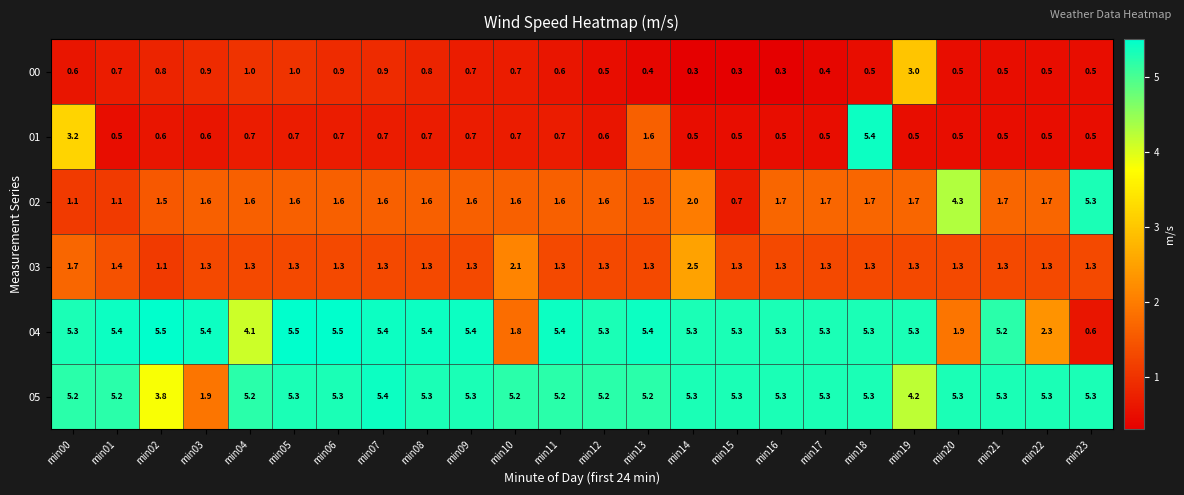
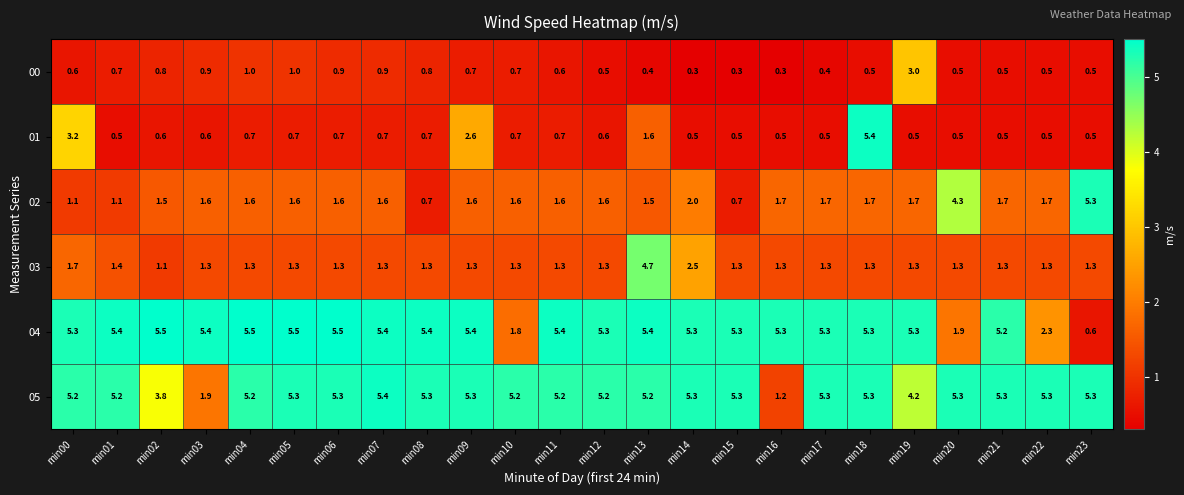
  {
    "00": {
      "min00": 0.6,
      "min01": 0.7,
      "min02": 0.8,
      "min03": 0.9,
      "min04": 1.0,
      "min05": 1.0,
      "min06": 0.9,
      "min07": 0.9,
      "min08": 0.8,
      "min09": 0.7,
      "min10": 0.7,
      "min11": 0.6,
      "min12": 0.5,
      "min13": 0.4,
      "min14": 0.3,
      "min15": 0.3,
      "min16": 0.3,
      "min17": 0.4,
      "min18": 0.5,
      "min19": 3.0,
      "min20": 0.5,
      "min21": 0.5,
      "min22": 0.5,
      "min23": 0.5
    },
    "01": {
      "min00": 3.2,
      "min01": 0.5,
      "min02": 0.6,
      "min03": 0.6,
      "min04": 0.7,
      "min05": 0.7,
      "min06": 0.7,
      "min07": 0.7,
      "min08": 0.7,
-     "min09": 0.7,
+     "min09": 2.6,
      "min10": 0.7,
      "min11": 0.7,
      "min12": 0.6,
      "min13": 1.6,
      "min14": 0.5,
      "min15": 0.5,
      "min16": 0.5,
      "min17": 0.5,
      "min18": 5.4,
      "min19": 0.5,
      "min20": 0.5,
      "min21": 0.5,
      "min22": 0.5,
      "min23": 0.5
    },
    "02": {
      "min00": 1.1,
      "min01": 1.1,
      "min02": 1.5,
      "min03": 1.6,
      "min04": 1.6,
      "min05": 1.6,
      "min06": 1.6,
      "min07": 1.6,
-     "min08": 1.6,
+     "min08": 0.7,
      "min09": 1.6,
      "min10": 1.6,
      "min11": 1.6,
      "min12": 1.6,
      "min13": 1.5,
      "min14": 2.0,
      "min15": 0.7,
      "min16": 1.7,
      "min17": 1.7,
      "min18": 1.7,
      "min19": 1.7,
      "min20": 4.3,
      "min21": 1.7,
      "min22": 1.7,
      "min23": 5.3
    },
    "03": {
      "min00": 1.7,
      "min01": 1.4,
      "min02": 1.1,
      "min03": 1.3,
      "min04": 1.3,
      "min05": 1.3,
      "min06": 1.3,
      "min07": 1.3,
      "min08": 1.3,
      "min09": 1.3,
-     "min10": 2.1,
+     "min10": 1.3,
      "min11": 1.3,
      "min12": 1.3,
-     "min13": 1.3,
+     "min13": 4.7,
      "min14": 2.5,
      "min15": 1.3,
      "min16": 1.3,
      "min17": 1.3,
      "min18": 1.3,
      "min19": 1.3,
      "min20": 1.3,
      "min21": 1.3,
      "min22": 1.3,
      "min23": 1.3
    },
    "04": {
      "min00": 5.3,
      "min01": 5.4,
      "min02": 5.5,
      "min03": 5.4,
-     "min04": 4.1,
+     "min04": 5.5,
      "min05": 5.5,
      "min06": 5.5,
      "min07": 5.4,
      "min08": 5.4,
      "min09": 5.4,
      "min10": 1.8,
      "min11": 5.4,
      "min12": 5.3,
      "min13": 5.4,
      "min14": 5.3,
      "min15": 5.3,
      "min16": 5.3,
      "min17": 5.3,
      "min18": 5.3,
      "min19": 5.3,
      "min20": 1.9,
      "min21": 5.2,
      "min22": 2.3,
      "min23": 0.6
    },
    "05": {
      "min00": 5.2,
      "min01": 5.2,
      "min02": 3.8,
      "min03": 1.9,
      "min04": 5.2,
      "min05": 5.3,
      "min06": 5.3,
      "min07": 5.4,
      "min08": 5.3,
      "min09": 5.3,
      "min10": 5.2,
      "min11": 5.2,
      "min12": 5.2,
      "min13": 5.2,
      "min14": 5.3,
      "min15": 5.3,
-     "min16": 5.3,
+     "min16": 1.2,
      "min17": 5.3,
      "min18": 5.3,
      "min19": 4.2,
      "min20": 5.3,
      "min21": 5.3,
      "min22": 5.3,
      "min23": 5.3
    }
  }
